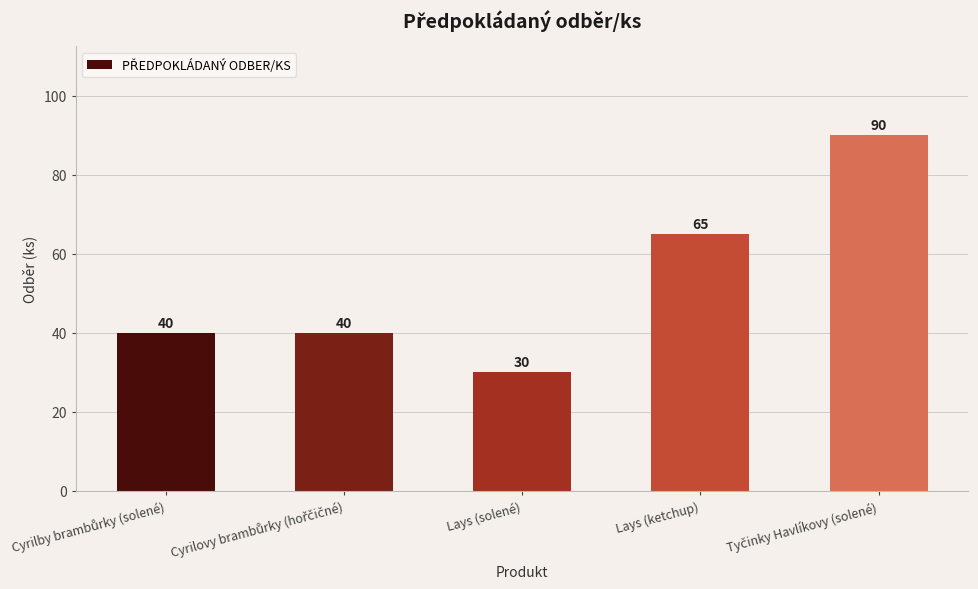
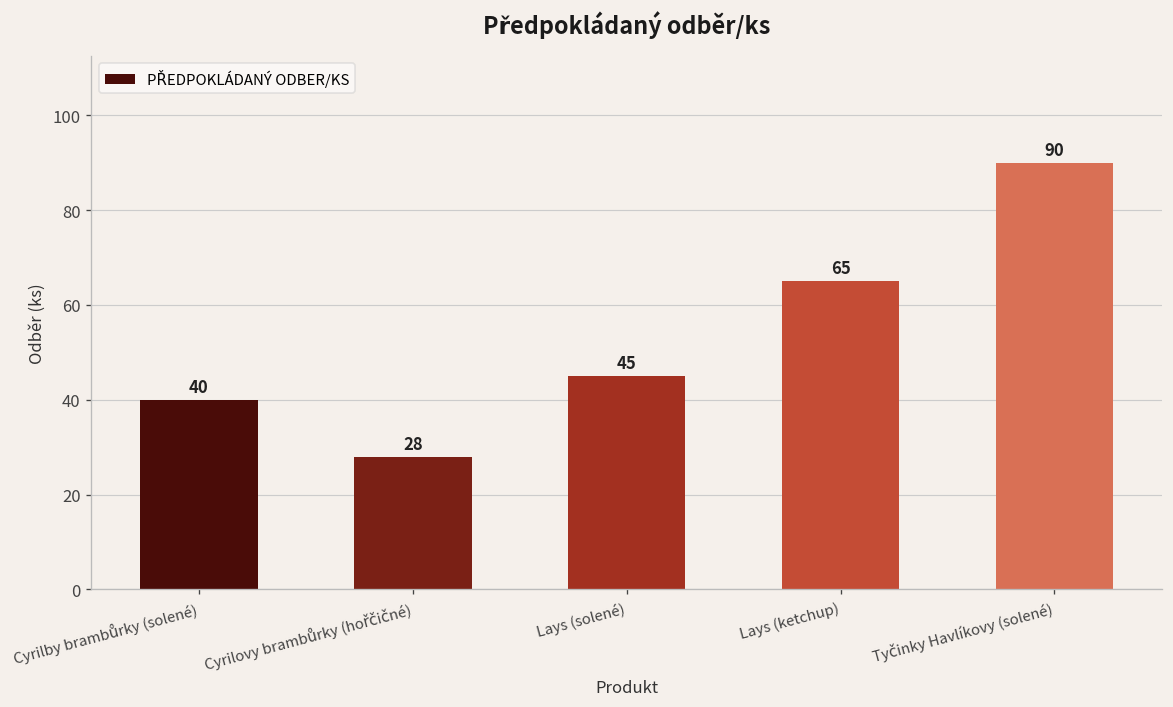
  {
    "Cyrilby brambůrky (solené)": 40,
-   "Cyrilovy brambůrky (hořčičné)": 40,
-   "Lays (solené)": 30,
+   "Cyrilovy brambůrky (hořčičné)": 28,
+   "Lays (solené)": 45,
    "Lays (ketchup)": 65,
    "Tyčinky Havlíkovy (solené)": 90
  }
